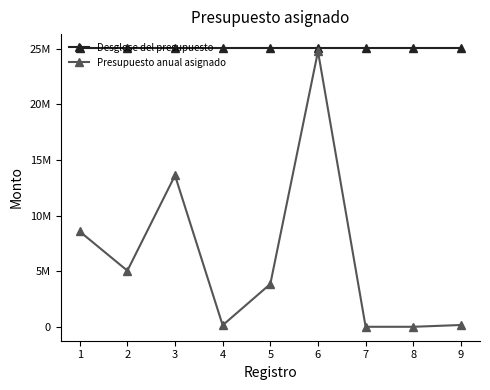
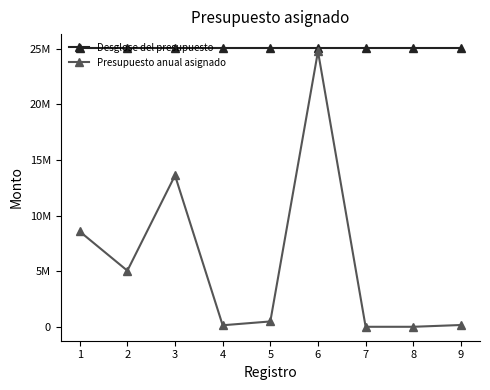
  {
    "Desglose del presupuesto": {
      "1": 25100000,
      "2": 25100000,
      "3": 25100000,
      "4": 25100000,
      "5": 25100000,
      "6": 25100000,
      "7": 25100000,
      "8": 25100000,
      "9": 25100000
    },
    "Presupuesto anual asignado": {
      "1": 8600000,
      "2": 5000000,
      "3": 13600000,
      "4": 100000,
-     "5": 3900000,
+     "5": 500000,
      "6": 24800000,
      "7": 0,
      "8": 0,
      "9": 200000
    }
  }
